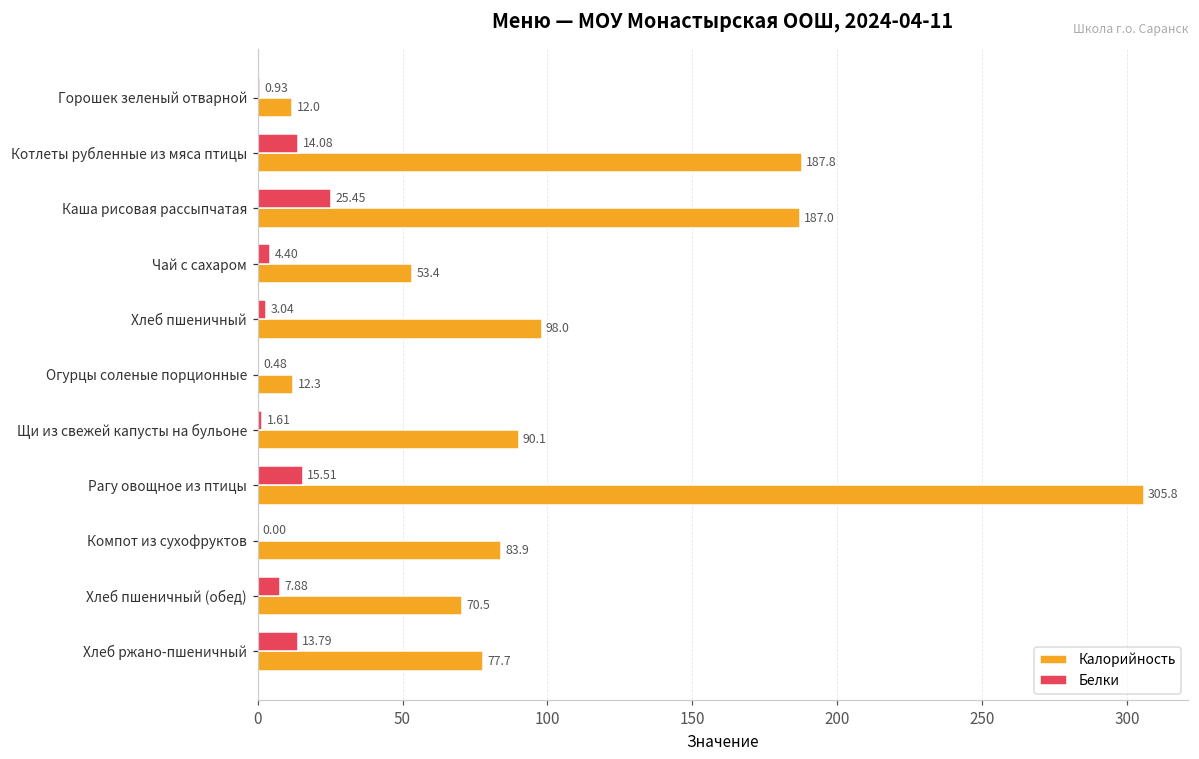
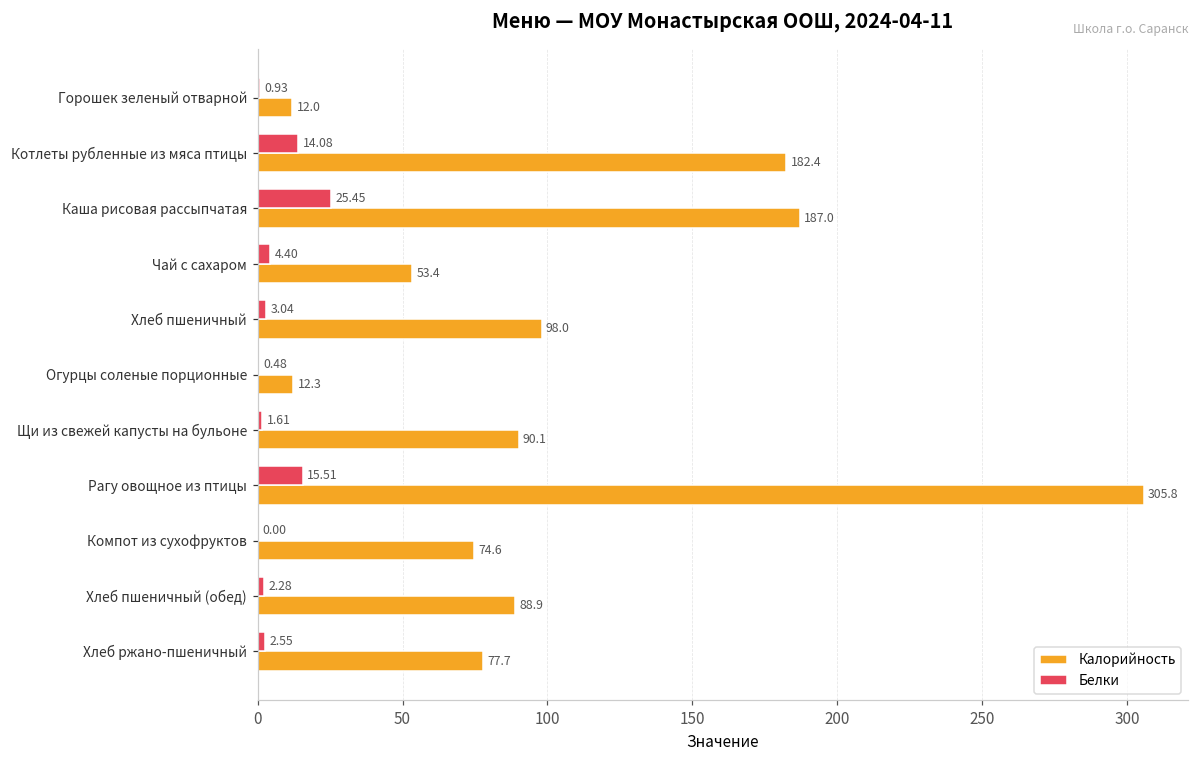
  {
    "Калорийность": {
      "Горошек зеленый отварной": 12.0,
-     "Котлеты рубленные из мяса птицы": 187.8,
+     "Котлеты рубленные из мяса птицы": 182.4,
      "Каша рисовая рассыпчатая": 187.0,
      "Чай с сахаром": 53.4,
      "Хлеб пшеничный": 98.0,
      "Огурцы соленые порционные": 12.3,
      "Щи из свежей капусты на бульоне": 90.1,
      "Рагу овощное из птицы": 305.8,
-     "Компот из сухофруктов": 83.9,
-     "Хлеб пшеничный (обед)": 70.5,
+     "Компот из сухофруктов": 74.6,
+     "Хлеб пшеничный (обед)": 88.9,
      "Хлеб ржано-пшеничный": 77.7
    },
    "Белки": {
      "Горошек зеленый отварной": 0.93,
      "Котлеты рубленные из мяса птицы": 14.08,
      "Каша рисовая рассыпчатая": 25.45,
      "Чай с сахаром": 4.40,
      "Хлеб пшеничный": 3.04,
      "Огурцы соленые порционные": 0.48,
      "Щи из свежей капусты на бульоне": 1.61,
      "Рагу овощное из птицы": 15.51,
      "Компот из сухофруктов": 0.00,
-     "Хлеб пшеничный (обед)": 7.88,
-     "Хлеб ржано-пшеничный": 13.79
+     "Хлеб пшеничный (обед)": 2.28,
+     "Хлеб ржано-пшеничный": 2.55
    }
  }
